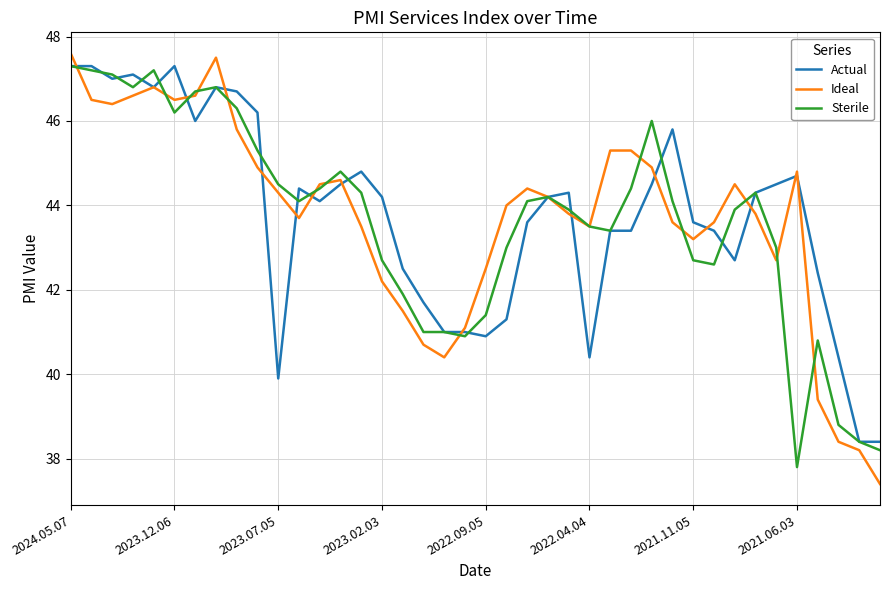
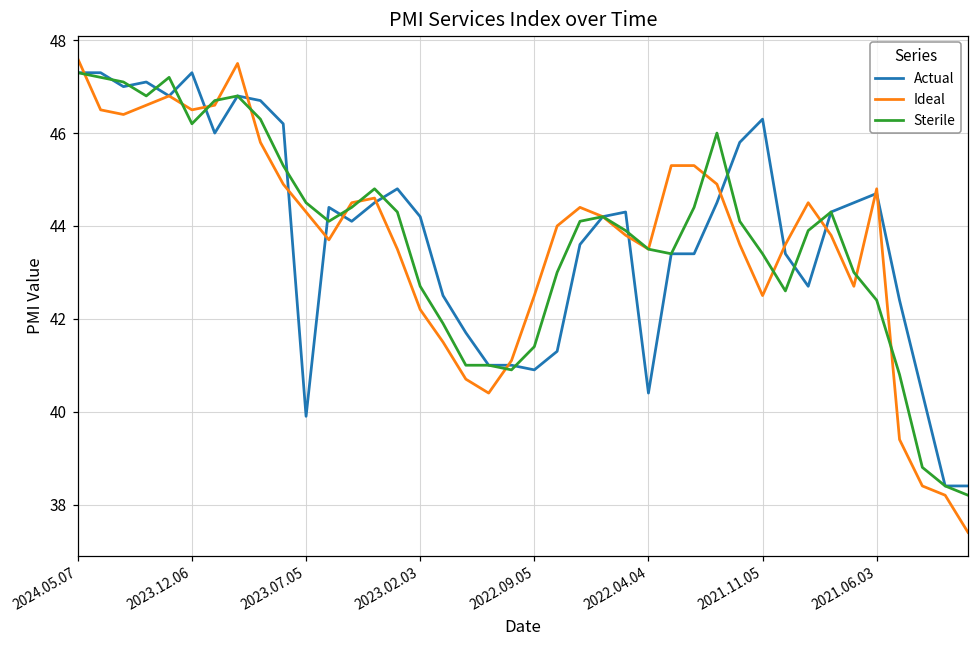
  {
    "Actual": {
      "2023.12.06": 47.3,
      "2023.07.05": 39.9,
      "2023.02.03": 44.2,
      "2022.09.05": 40.9,
      "2022.04.04": 40.4,
-     "2021.11.05": 43.6,
+     "2021.11.05": 46.3,
      "2021.06.03": 44.7
    },
    "Ideal": {
      "2024.05.07": 47.6,
      "2023.12.06": 46.5,
      "2023.07.05": 44.3,
      "2023.02.03": 42.2,
      "2022.09.05": 42.5,
-     "2021.11.05": 43.2,
+     "2021.11.05": 42.5,
      "2021.06.03": 44.8
    },
    "Sterile": {
      "2023.12.06": 46.2,
      "2023.07.05": 44.5,
      "2023.02.03": 42.7,
      "2022.09.05": 41.4,
-     "2021.11.05": 42.7,
-     "2021.06.03": 37.8
+     "2021.11.05": 43.4,
+     "2021.06.03": 42.4
    }
  }
